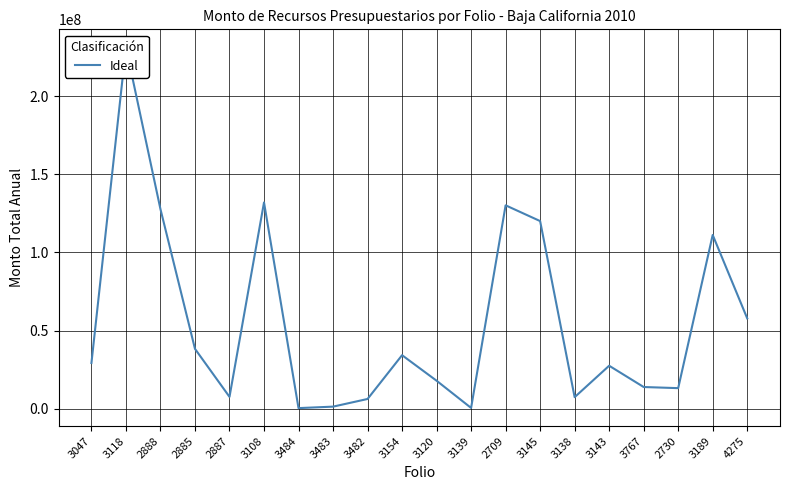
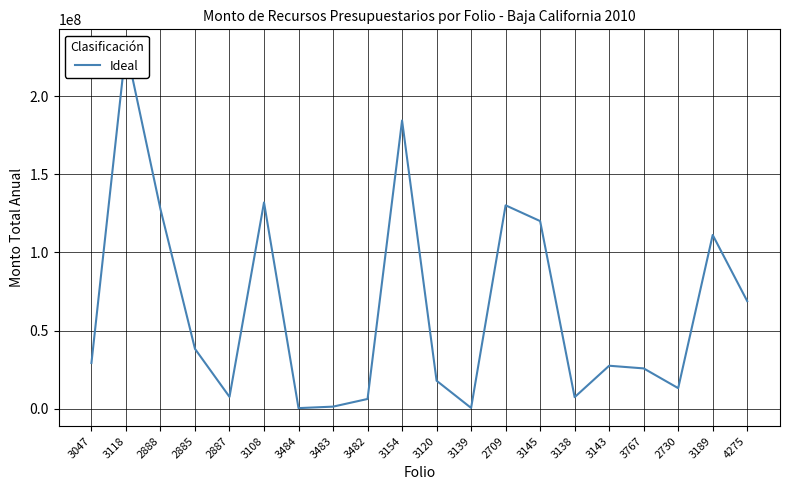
  {
    "3047": 29000000,
    "2888": 128000000,
    "2885": 38000000,
    "2887": 8000000,
    "3108": 132000000,
    "3484": 0,
    "3483": 1000000,
    "3482": 6000000,
-   "3154": 34000000,
+   "3154": 184000000,
    "3120": 18000000,
    "3139": 0,
    "2709": 130000000,
    "3145": 120000000,
    "3138": 7000000,
    "3143": 27000000,
-   "3767": 14000000,
+   "3767": 26000000,
    "2730": 13000000,
    "3189": 111000000,
-   "4275": 58000000
+   "4275": 69000000
  }
